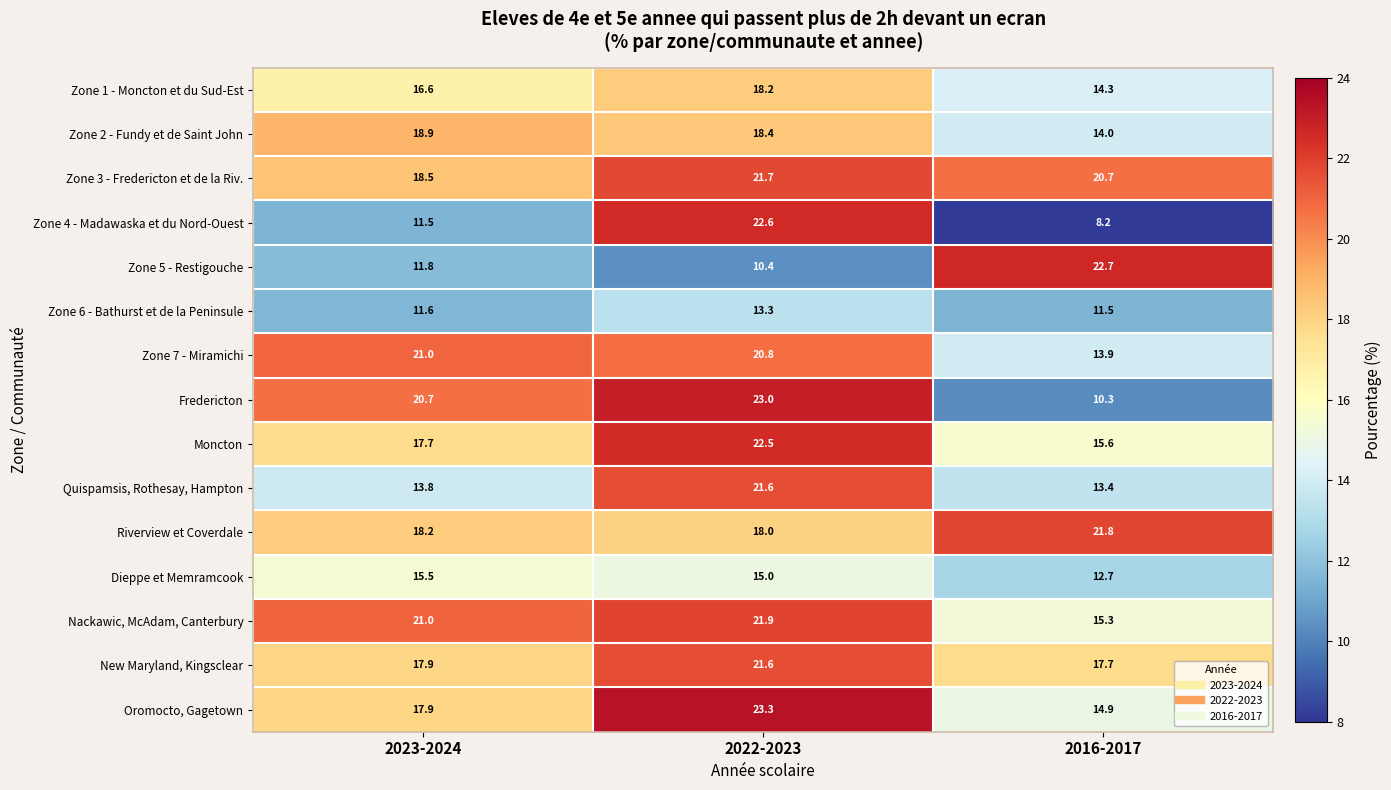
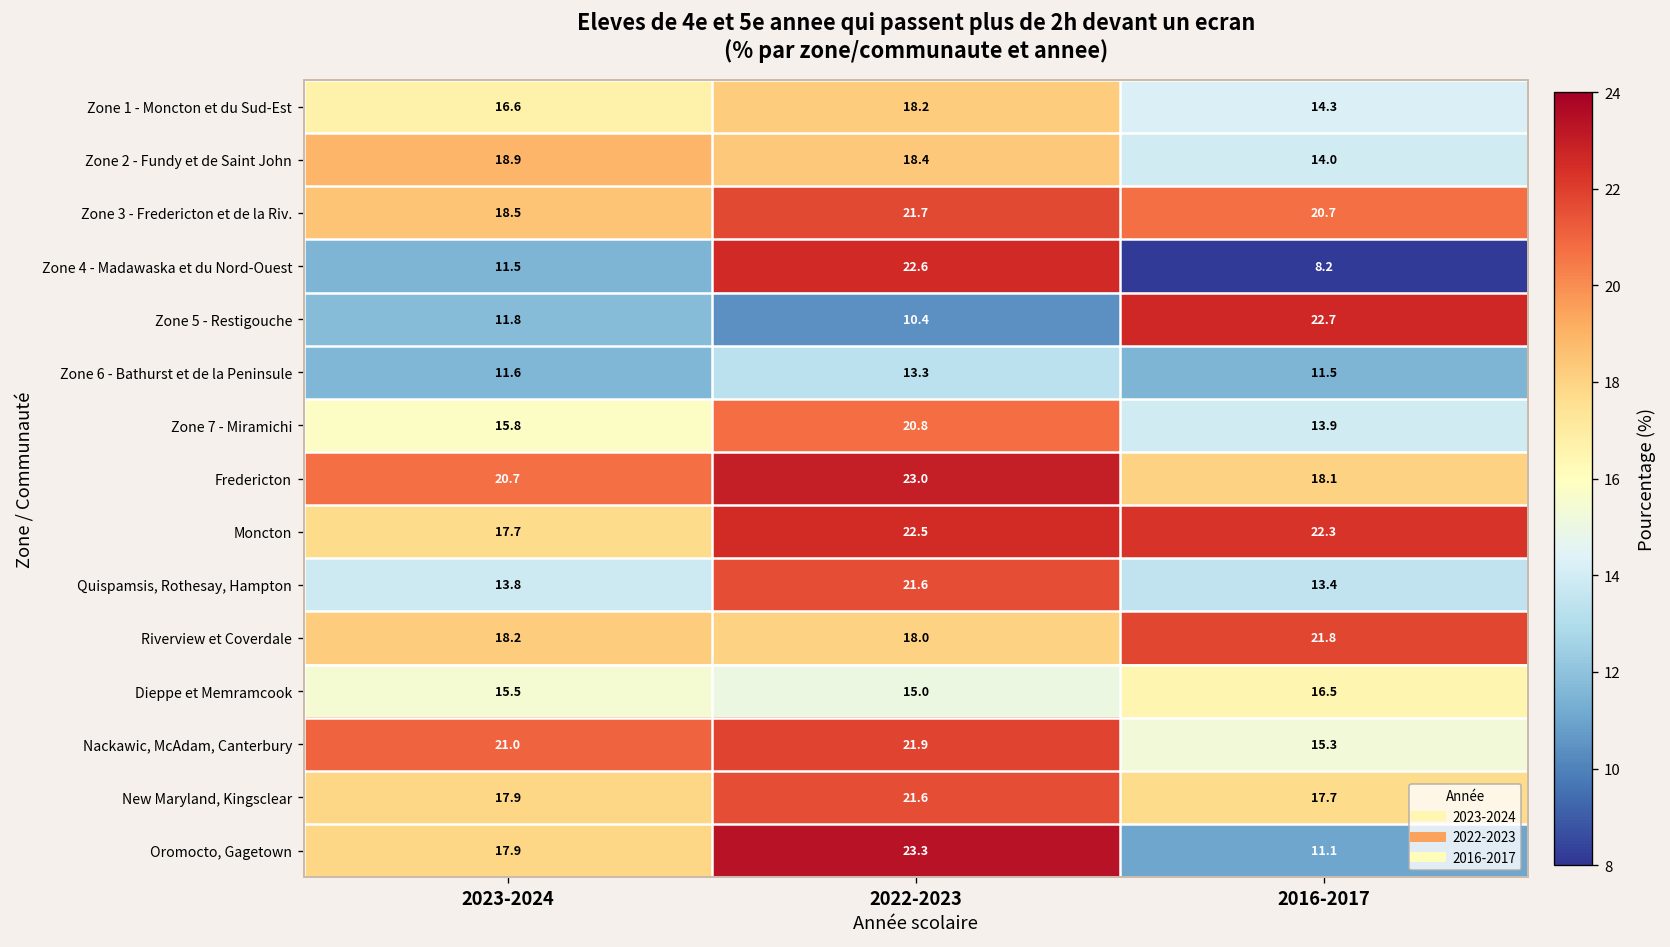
  {
    "Zone 1 - Moncton et du Sud-Est": {
      "2023-2024": 16.6,
      "2022-2023": 18.2,
      "2016-2017": 14.3
    },
    "Zone 2 - Fundy et de Saint John": {
      "2023-2024": 18.9,
      "2022-2023": 18.4,
      "2016-2017": 14.0
    },
    "Zone 3 - Fredericton et de la Riv.": {
      "2023-2024": 18.5,
      "2022-2023": 21.7,
      "2016-2017": 20.7
    },
    "Zone 4 - Madawaska et du Nord-Ouest": {
      "2023-2024": 11.5,
      "2022-2023": 22.6,
      "2016-2017": 8.2
    },
    "Zone 5 - Restigouche": {
      "2023-2024": 11.8,
      "2022-2023": 10.4,
      "2016-2017": 22.7
    },
    "Zone 6 - Bathurst et de la Peninsule": {
      "2023-2024": 11.6,
      "2022-2023": 13.3,
      "2016-2017": 11.5
    },
    "Zone 7 - Miramichi": {
-     "2023-2024": 21.0,
+     "2023-2024": 15.8,
      "2022-2023": 20.8,
      "2016-2017": 13.9
    },
    "Fredericton": {
      "2023-2024": 20.7,
      "2022-2023": 23.0,
-     "2016-2017": 10.3
+     "2016-2017": 18.1
    },
    "Moncton": {
      "2023-2024": 17.7,
      "2022-2023": 22.5,
-     "2016-2017": 15.6
+     "2016-2017": 22.3
    },
    "Quispamsis, Rothesay, Hampton": {
      "2023-2024": 13.8,
      "2022-2023": 21.6,
      "2016-2017": 13.4
    },
    "Riverview et Coverdale": {
      "2023-2024": 18.2,
      "2022-2023": 18.0,
      "2016-2017": 21.8
    },
    "Dieppe et Memramcook": {
      "2023-2024": 15.5,
      "2022-2023": 15.0,
-     "2016-2017": 12.7
+     "2016-2017": 16.5
    },
    "Nackawic, McAdam, Canterbury": {
      "2023-2024": 21.0,
      "2022-2023": 21.9,
      "2016-2017": 15.3
    },
    "New Maryland, Kingsclear": {
      "2023-2024": 17.9,
      "2022-2023": 21.6,
      "2016-2017": 17.7
    },
    "Oromocto, Gagetown": {
      "2023-2024": 17.9,
      "2022-2023": 23.3,
-     "2016-2017": 14.9
+     "2016-2017": 11.1
    }
  }
